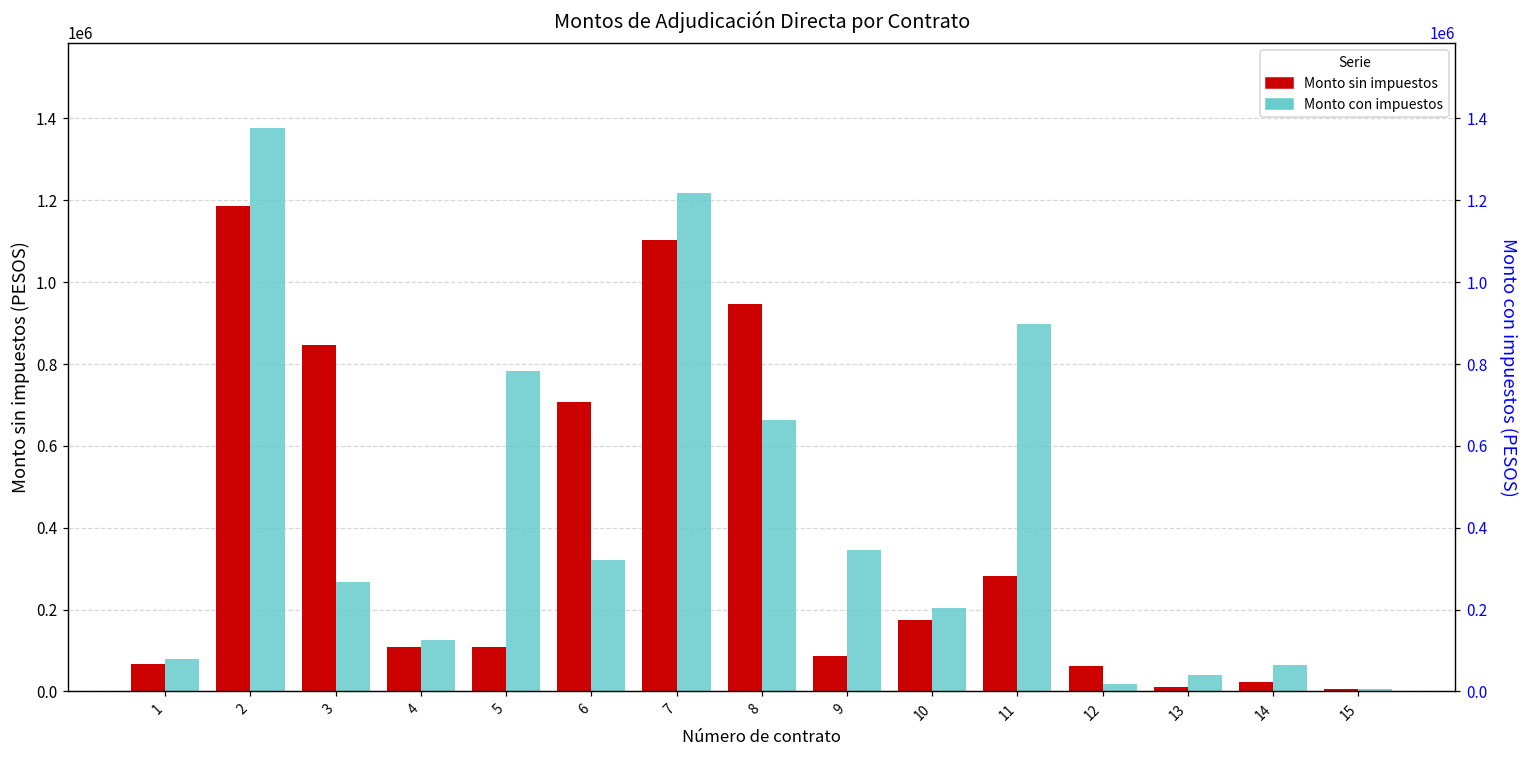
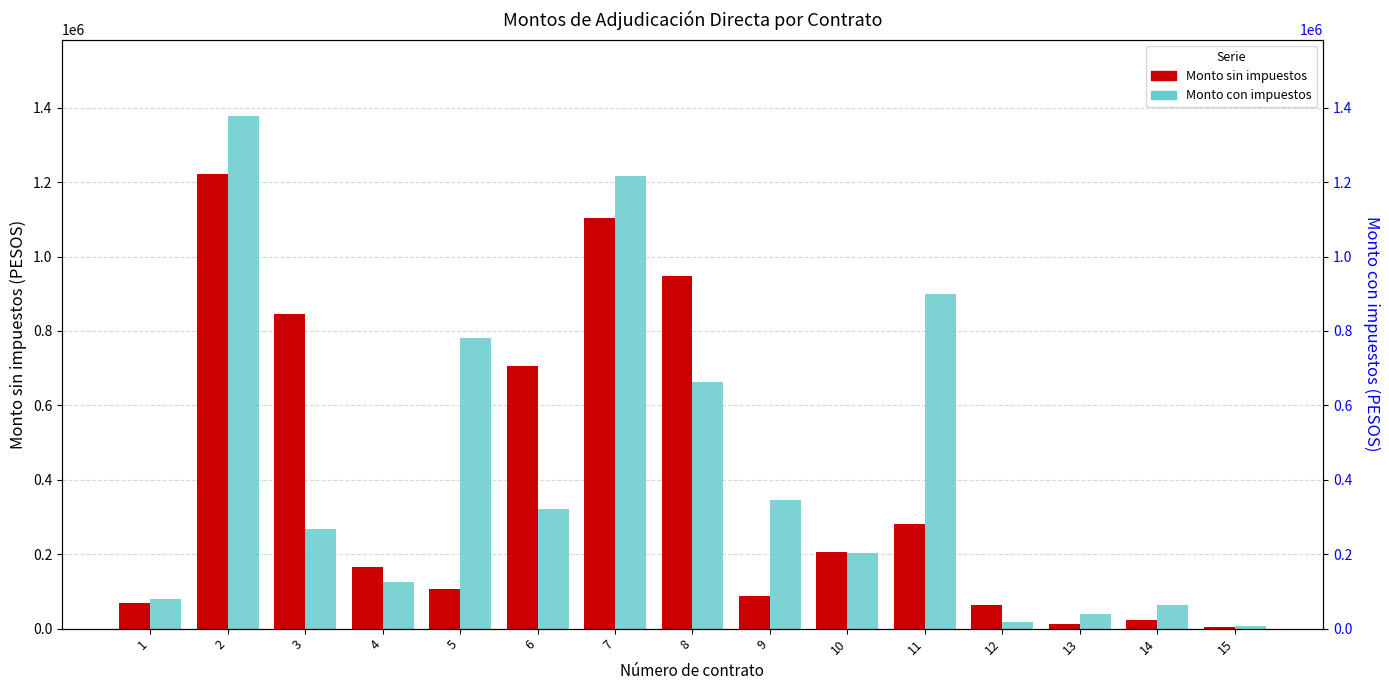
  {
    "Monto sin impuestos": {
      "1": 70000,
-     "2": 1190000,
+     "2": 1220000,
      "3": 850000,
-     "4": 110000,
+     "4": 170000,
      "5": 110000,
      "6": 710000,
      "7": 1100000,
      "8": 950000,
      "9": 90000,
-     "10": 180000,
+     "10": 210000,
      "11": 280000,
      "12": 60000,
      "13": 10000,
      "14": 20000
    },
    "Monto con impuestos": {
      "1": 80000,
      "2": 1380000,
      "3": 270000,
      "4": 120000,
      "5": 780000,
      "6": 320000,
      "7": 1220000,
      "8": 660000,
      "9": 350000,
      "10": 200000,
      "11": 900000,
      "12": 20000,
      "13": 40000,
      "14": 60000
    }
  }
